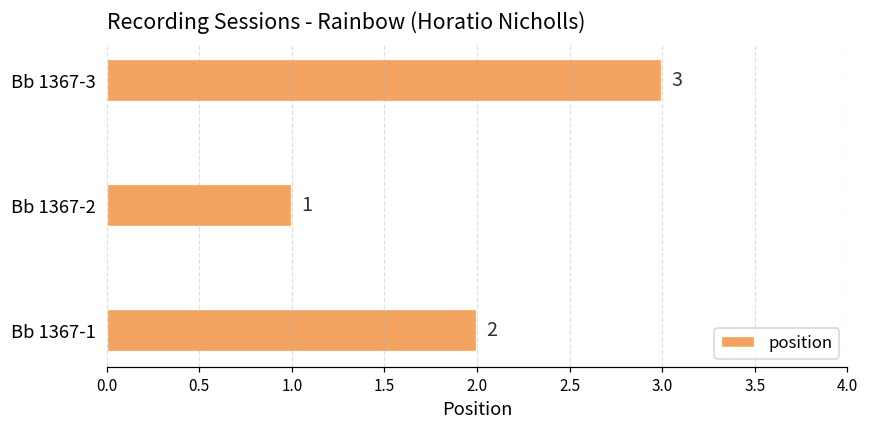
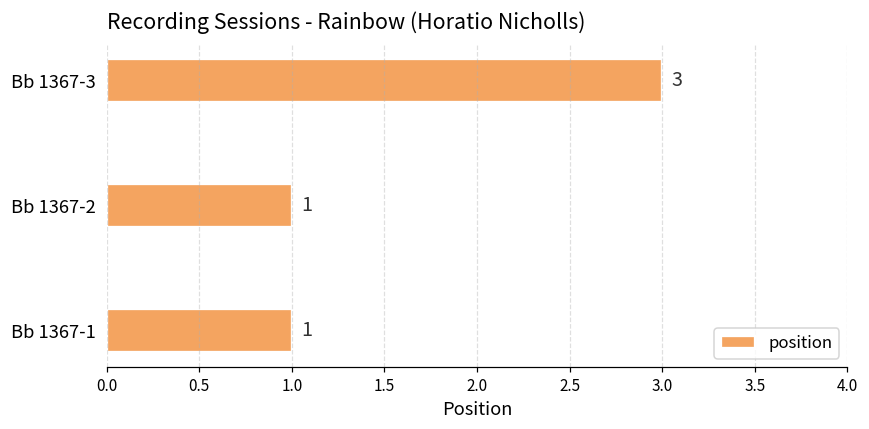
  {
    "Bb 1367-3": 3,
    "Bb 1367-2": 1,
-   "Bb 1367-1": 2
+   "Bb 1367-1": 1
  }
